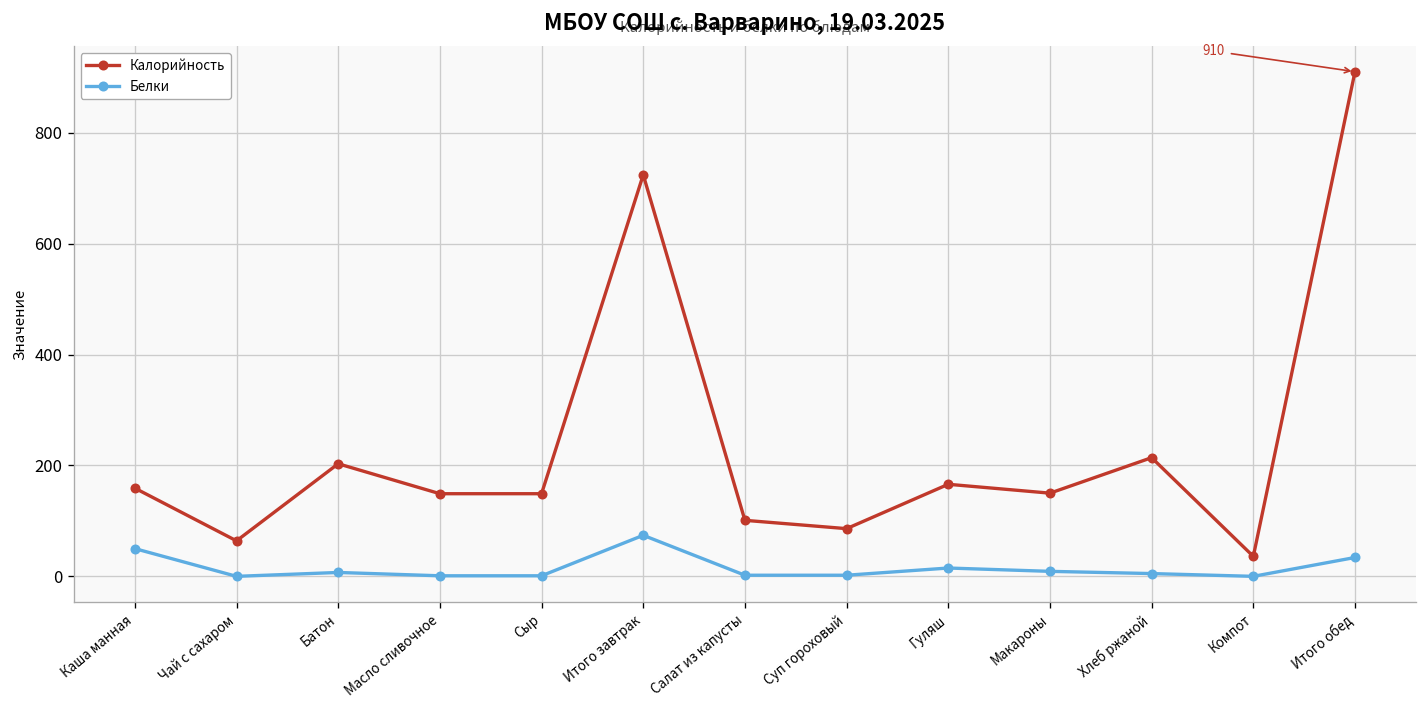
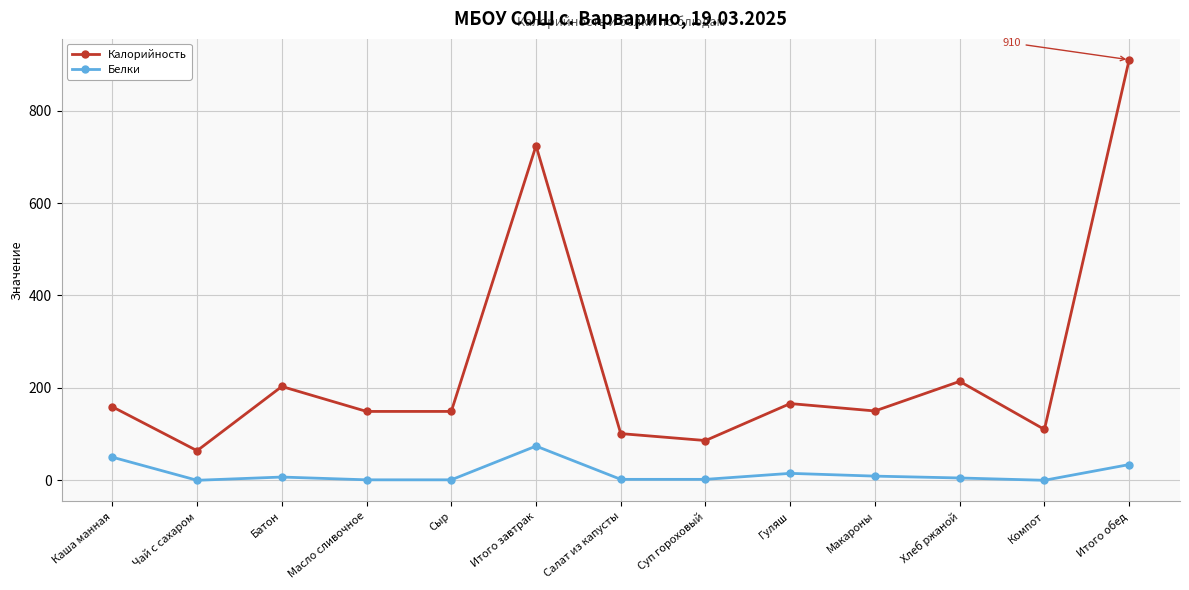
  {
    "Калорийность": {
      "Каша манная": 160,
      "Чай с сахаром": 60,
      "Батон": 200,
      "Масло сливочное": 150,
      "Сыр": 150,
      "Итого завтрак": 720,
      "Салат из капусты": 100,
      "Суп гороховый": 90,
      "Гуляш": 170,
      "Макароны": 150,
      "Хлеб ржаной": 210,
-     "Компот": 40
+     "Компот": 110
    },
    "Белки": {
      "Каша манная": 50,
      "Чай с сахаром": 0,
      "Батон": 10,
      "Масло сливочное": 0,
      "Сыр": 0,
      "Итого завтрак": 70,
      "Салат из капусты": 0,
      "Суп гороховый": 0,
      "Гуляш": 20,
      "Макароны": 10,
      "Хлеб ржаной": 10,
      "Компот": 0,
      "Итого обед": 30
    }
  }
